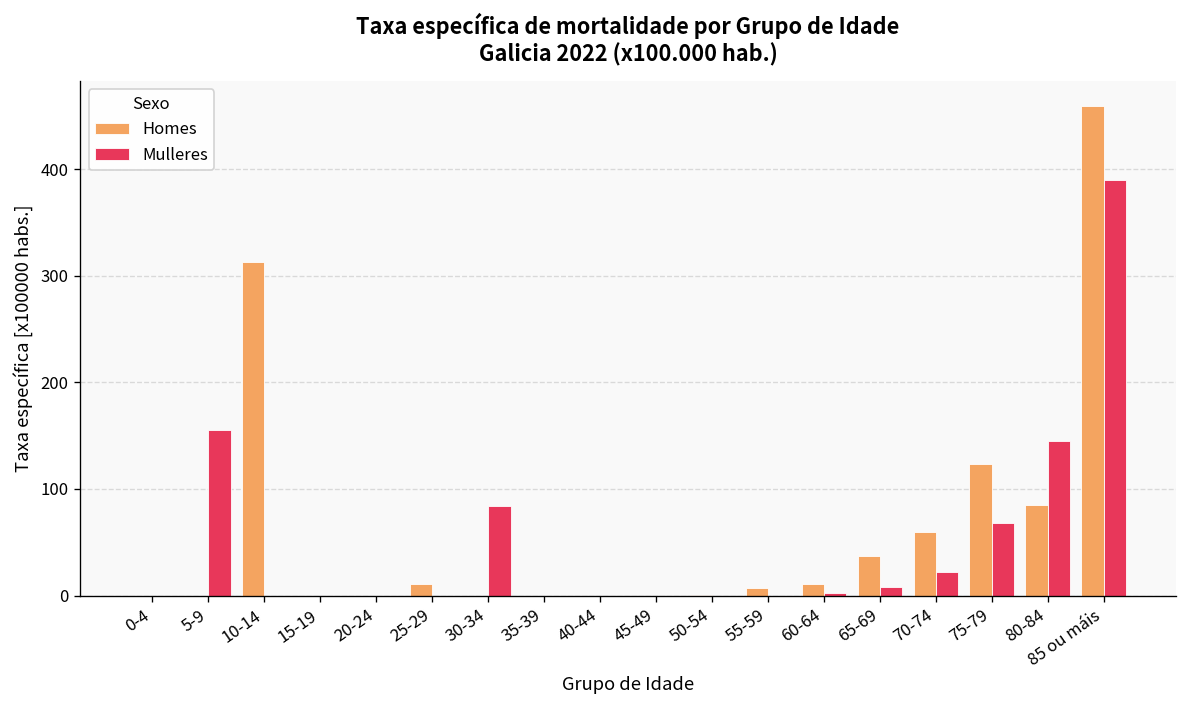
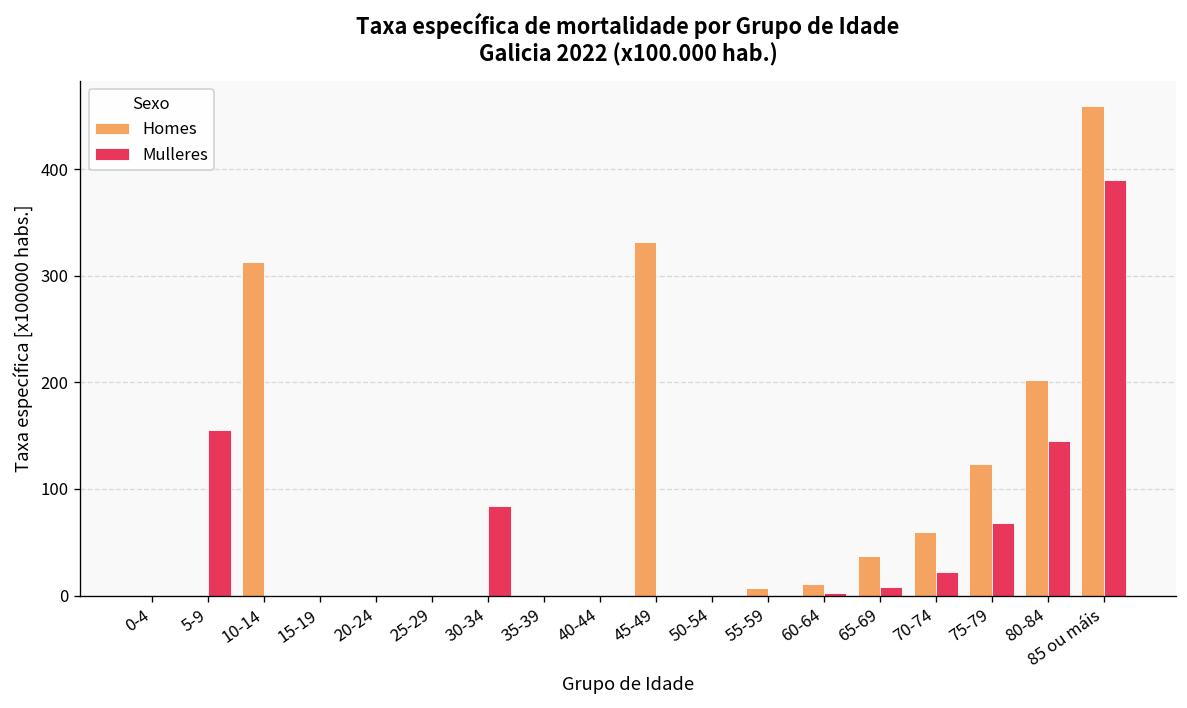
  {
    "Homes": {
      "0-4": 0,
      "5-9": 0,
      "10-14": 310,
      "15-19": 0,
      "20-24": 0,
-     "25-29": 10,
+     "25-29": 0,
      "30-34": 0,
      "35-39": 0,
      "40-44": 0,
-     "45-49": 0,
+     "45-49": 330,
      "55-59": 10,
      "60-64": 10,
      "65-69": 40,
      "70-74": 60,
      "75-79": 120,
-     "80-84": 90,
+     "80-84": 200,
      "85 ou máis": 460
    },
    "Mulleres": {
      "0-4": 0,
      "5-9": 160,
      "10-14": 0,
      "15-19": 0,
      "20-24": 0,
      "25-29": 0,
      "30-34": 80,
      "35-39": 0,
      "40-44": 0,
      "45-49": 0,
      "50-54": 0,
      "55-59": 0,
      "65-69": 10,
      "70-74": 20,
      "75-79": 70,
      "80-84": 150,
      "85 ou máis": 390
    }
  }
